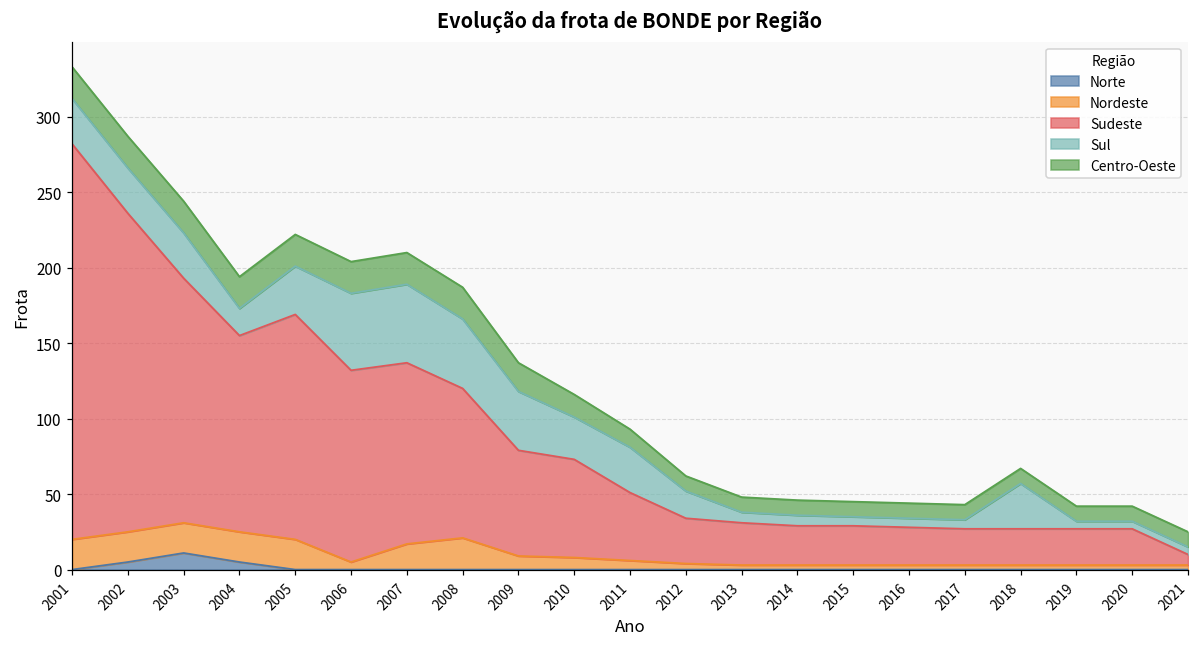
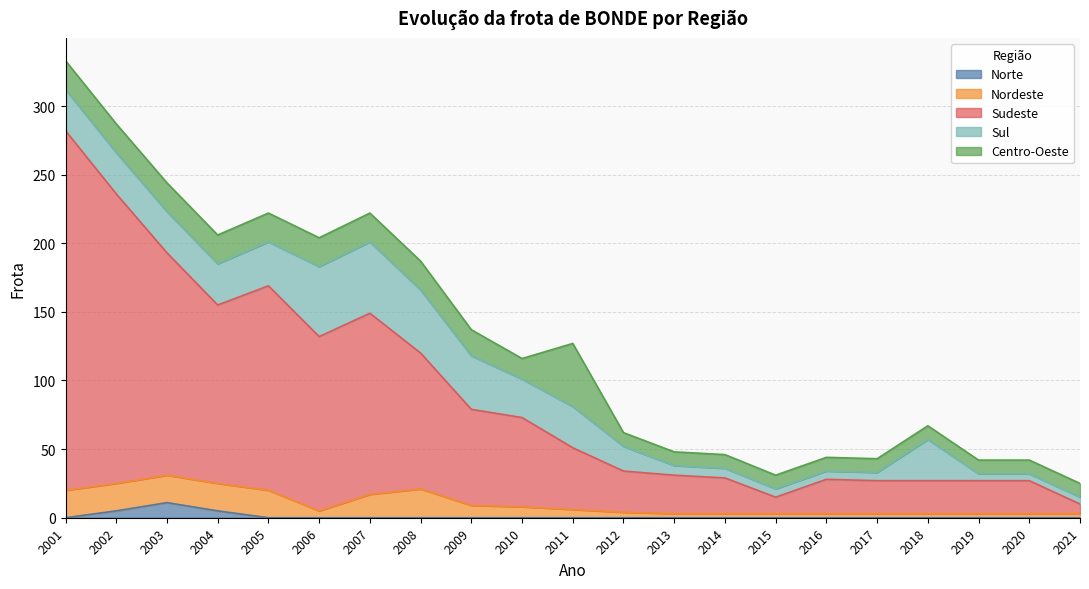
  {
    "Norte": {
      "2001": 0,
      "2002": 5,
      "2003": 11,
      "2004": 5,
      "2005": 0,
      "2006": 0,
      "2007": 0,
      "2008": 0,
      "2009": 0,
      "2010": 0,
      "2011": 0,
      "2012": 0,
      "2013": 0,
      "2014": 0,
      "2015": 0,
      "2016": 0,
      "2017": 0,
      "2018": 0,
      "2019": 0,
      "2020": 0,
      "2021": 0
    },
    "Nordeste": {
      "2001": 20,
      "2002": 20,
      "2003": 20,
      "2004": 20,
      "2005": 20,
      "2006": 5,
      "2007": 17,
      "2008": 21,
      "2009": 9,
      "2010": 8,
      "2011": 6,
      "2012": 4,
      "2013": 3,
      "2014": 3,
      "2015": 3,
      "2016": 3,
      "2017": 3,
      "2018": 3,
      "2019": 3,
      "2020": 3,
      "2021": 3
    },
    "Sudeste": {
      "2001": 262,
      "2002": 211,
      "2003": 162,
      "2004": 130,
      "2005": 149,
      "2006": 127,
-     "2007": 120,
+     "2007": 132,
      "2008": 99,
      "2009": 70,
      "2010": 65,
      "2011": 45,
      "2012": 30,
      "2013": 28,
      "2014": 26,
-     "2015": 26,
+     "2015": 12,
      "2016": 25,
      "2017": 24,
      "2018": 24,
      "2019": 24,
      "2020": 24,
      "2021": 7
    },
    "Sul": {
      "2001": 30,
      "2002": 30,
      "2003": 30,
-     "2004": 18,
+     "2004": 30,
      "2005": 32,
      "2006": 51,
      "2007": 52,
      "2008": 46,
      "2009": 39,
      "2010": 28,
      "2011": 30,
      "2012": 18,
      "2013": 7,
      "2014": 7,
      "2015": 6,
      "2016": 6,
      "2017": 6,
      "2018": 30,
      "2019": 5,
      "2020": 5,
      "2021": 5
    },
    "Centro-Oeste": {
      "2001": 21,
      "2002": 21,
      "2003": 21,
      "2004": 21,
      "2005": 21,
      "2006": 21,
      "2007": 21,
      "2008": 21,
      "2009": 19,
      "2010": 15,
-     "2011": 12,
+     "2011": 46,
      "2012": 10,
      "2013": 10,
      "2014": 10,
      "2015": 10,
      "2016": 10,
      "2017": 10,
      "2018": 10,
      "2019": 10,
      "2020": 10,
      "2021": 10
    }
  }
